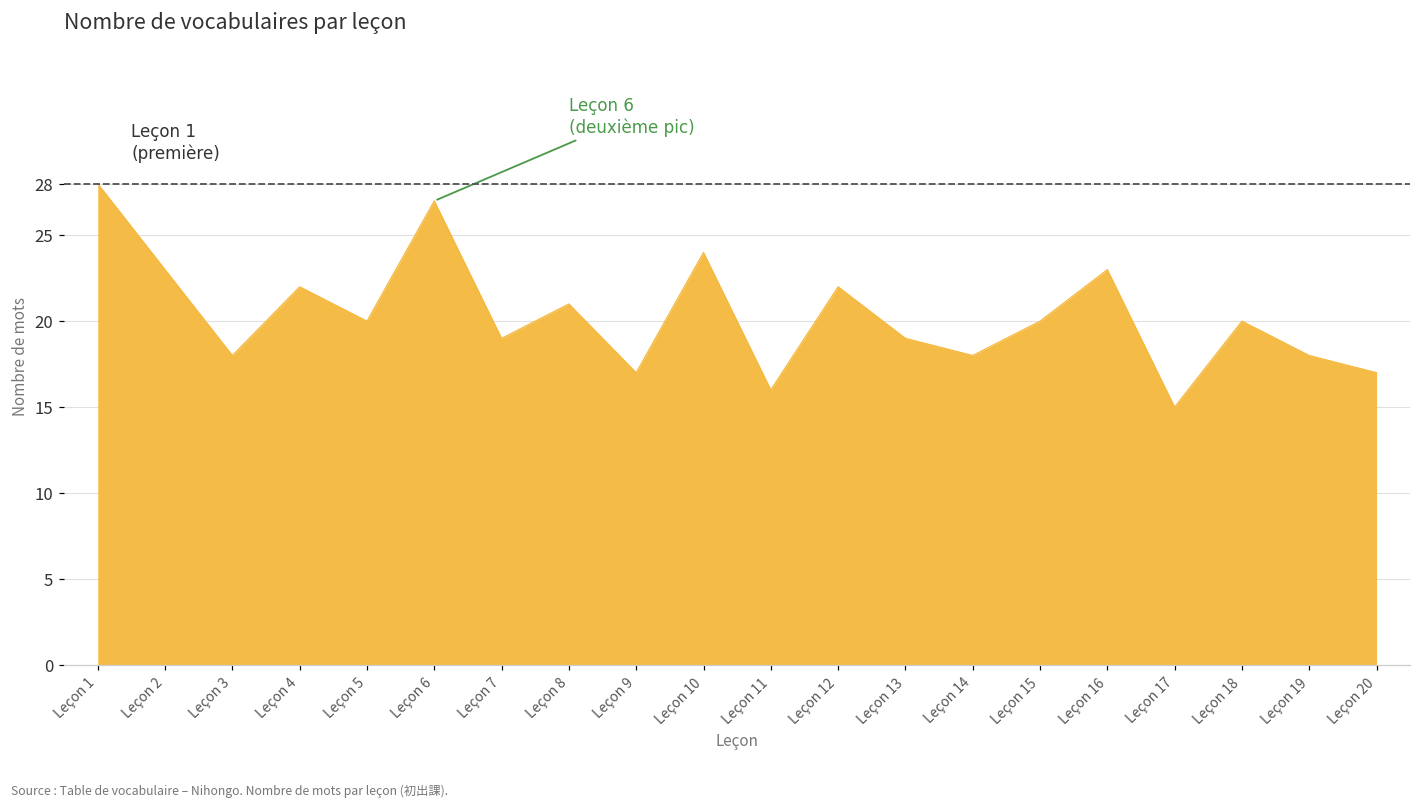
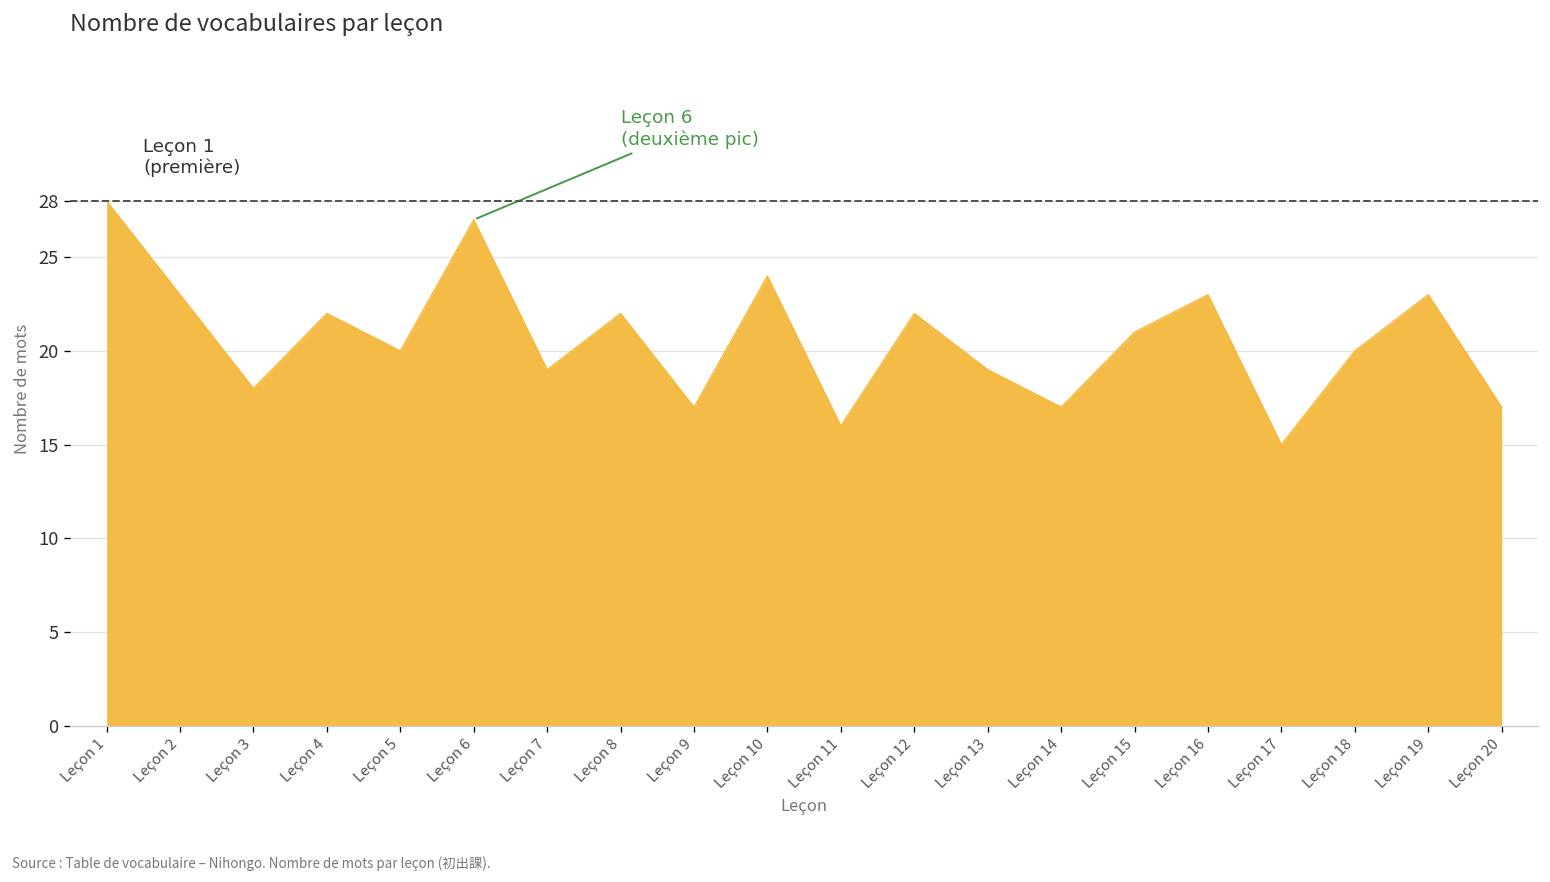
  {
    "Leçon 1": 28,
    "Leçon 2": 23,
    "Leçon 3": 18,
    "Leçon 4": 22,
    "Leçon 5": 20,
    "Leçon 7": 19,
-   "Leçon 8": 21,
+   "Leçon 8": 22,
    "Leçon 9": 17,
    "Leçon 10": 24,
    "Leçon 11": 16,
    "Leçon 12": 22,
    "Leçon 13": 19,
-   "Leçon 14": 18,
-   "Leçon 15": 20,
+   "Leçon 14": 17,
+   "Leçon 15": 21,
    "Leçon 16": 23,
    "Leçon 17": 15,
    "Leçon 18": 20,
-   "Leçon 19": 18,
+   "Leçon 19": 23,
    "Leçon 20": 17
  }
